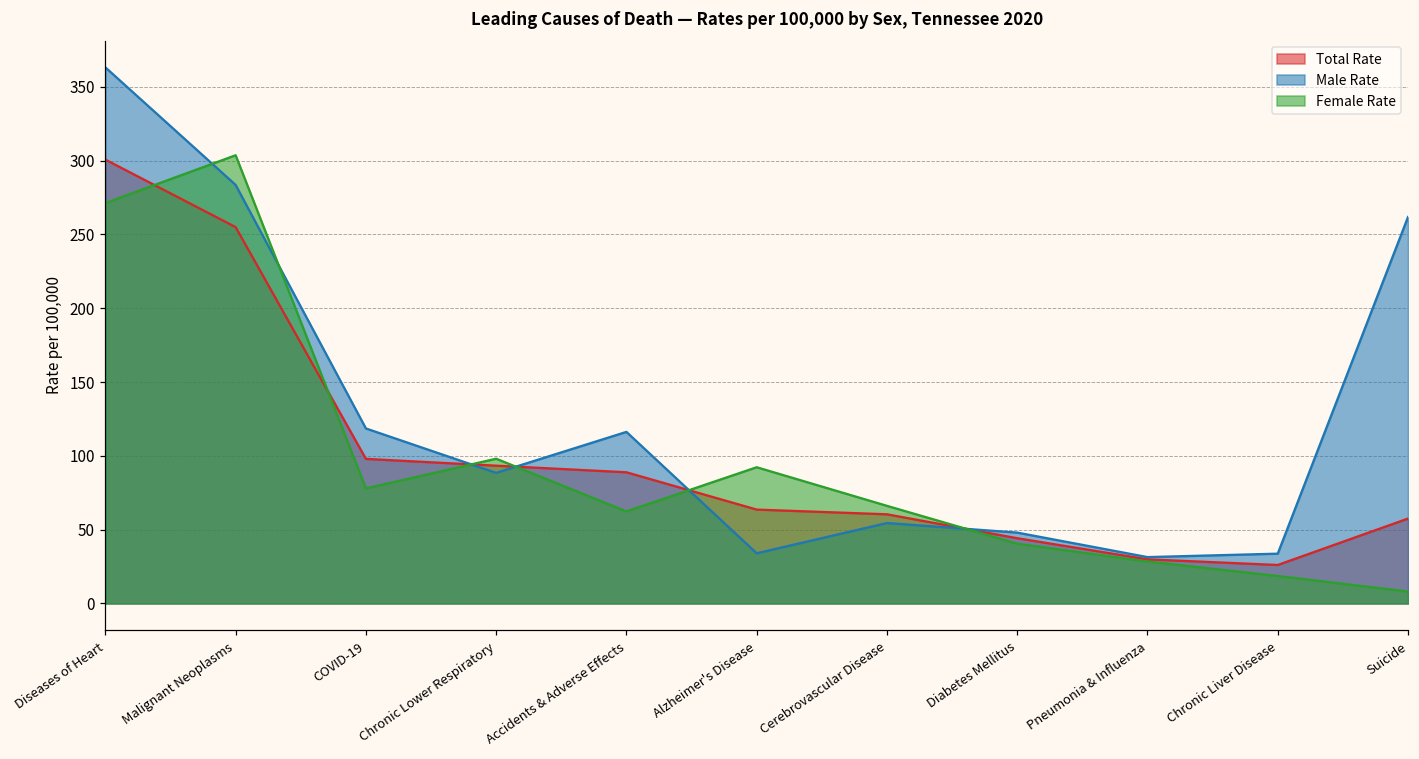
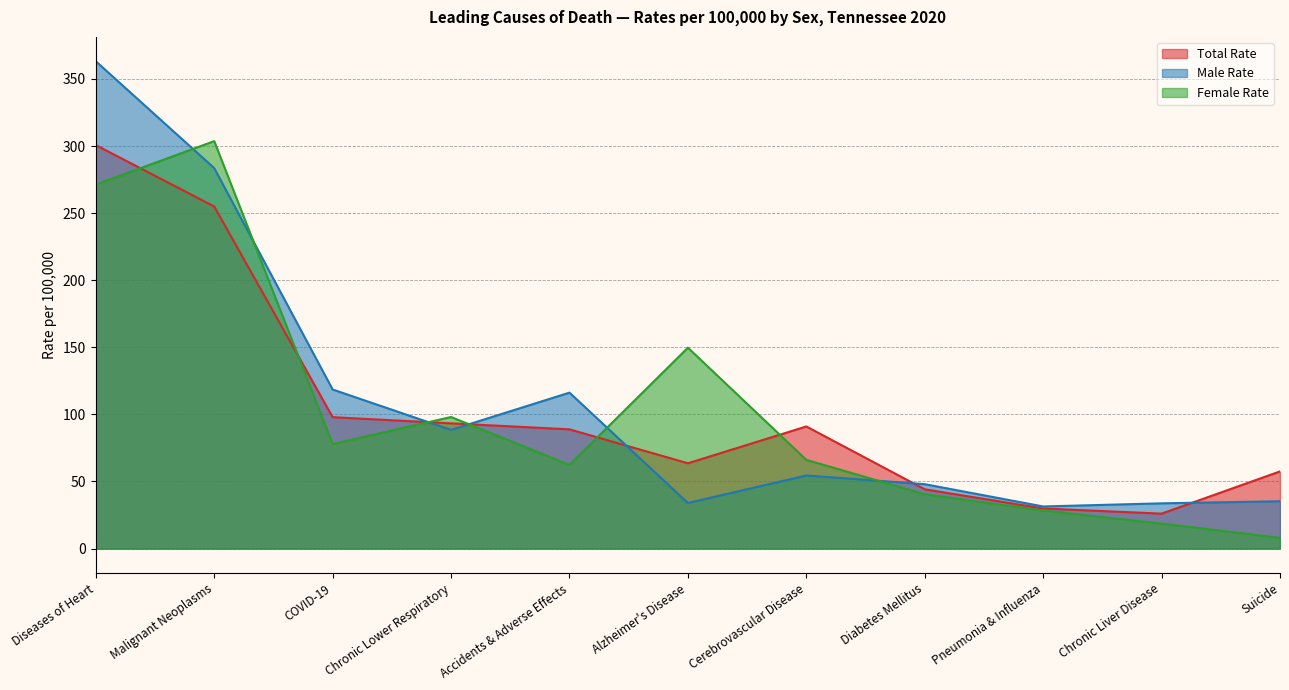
  {
    "Total Rate": {
      "Diseases of Heart": 301,
      "Malignant Neoplasms": 255,
      "COVID-19": 98,
      "Chronic Lower Respiratory": 93,
      "Accidents & Adverse Effects": 89,
      "Alzheimer's Disease": 64,
-     "Cerebrovascular Disease": 60,
+     "Cerebrovascular Disease": 91,
      "Diabetes Mellitus": 44,
      "Chronic Liver Disease": 26,
      "Suicide": 58
    },
    "Male Rate": {
      "Diseases of Heart": 363,
      "Malignant Neoplasms": 284,
      "COVID-19": 119,
      "Chronic Lower Respiratory": 88,
      "Accidents & Adverse Effects": 116,
      "Alzheimer's Disease": 34,
      "Cerebrovascular Disease": 54,
      "Diabetes Mellitus": 48,
      "Chronic Liver Disease": 34,
-     "Suicide": 262
+     "Suicide": 35
    },
    "Female Rate": {
      "Diseases of Heart": 271,
      "Malignant Neoplasms": 304,
      "COVID-19": 78,
      "Chronic Lower Respiratory": 98,
      "Accidents & Adverse Effects": 62,
-     "Alzheimer's Disease": 92,
+     "Alzheimer's Disease": 150,
      "Cerebrovascular Disease": 66,
      "Diabetes Mellitus": 40,
      "Chronic Liver Disease": 19,
      "Suicide": 8
    }
  }
